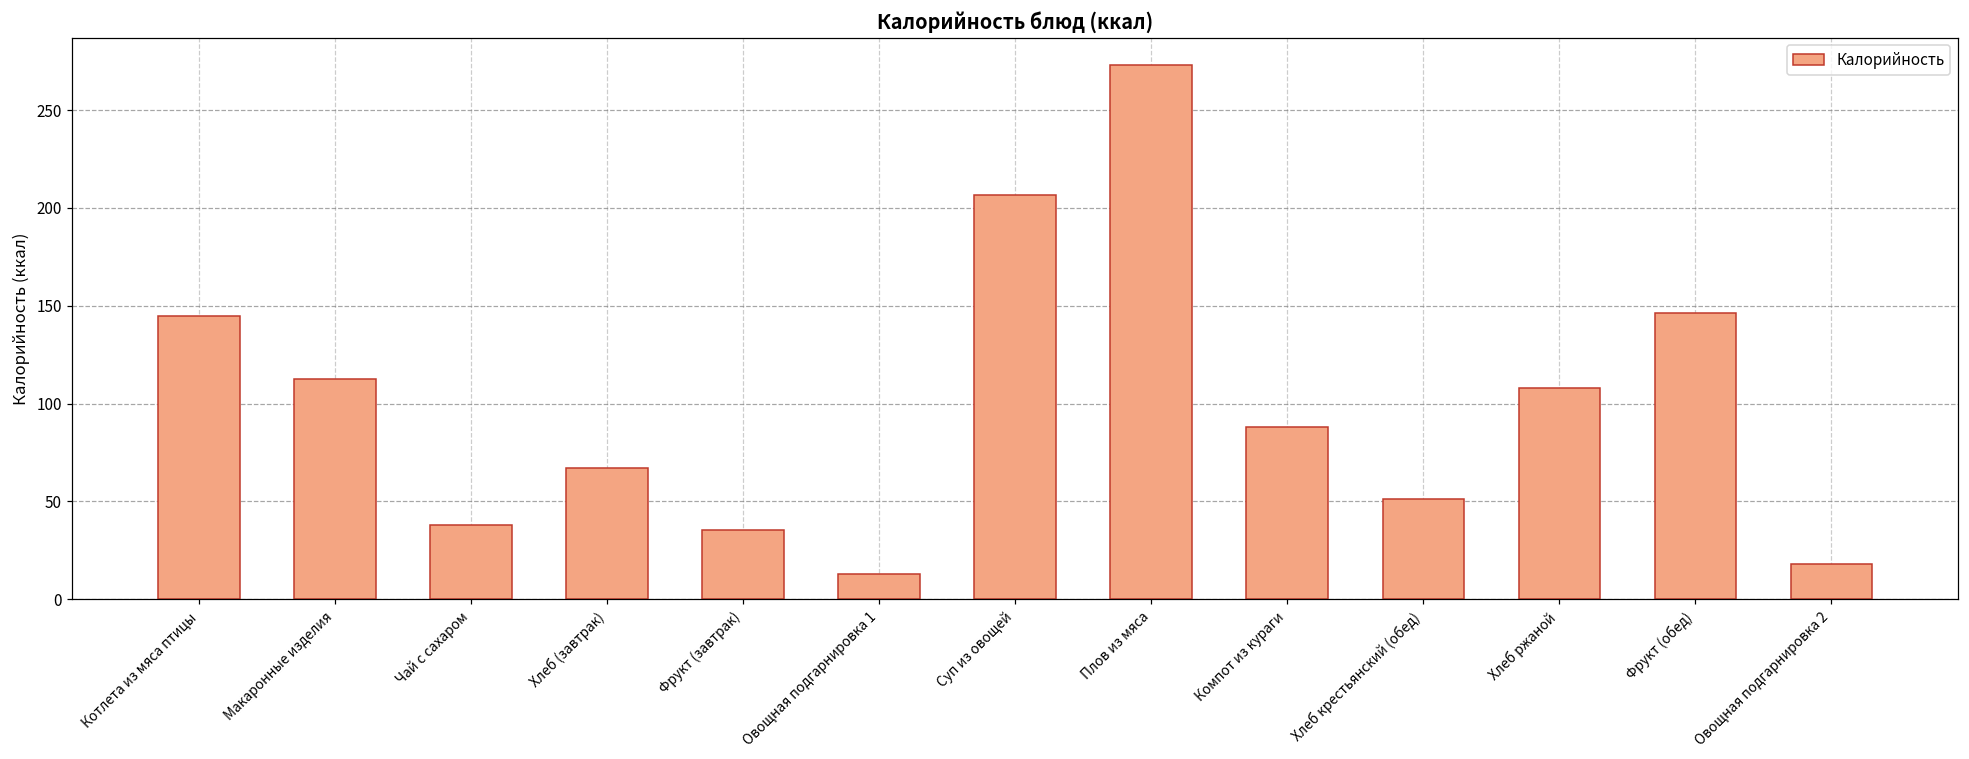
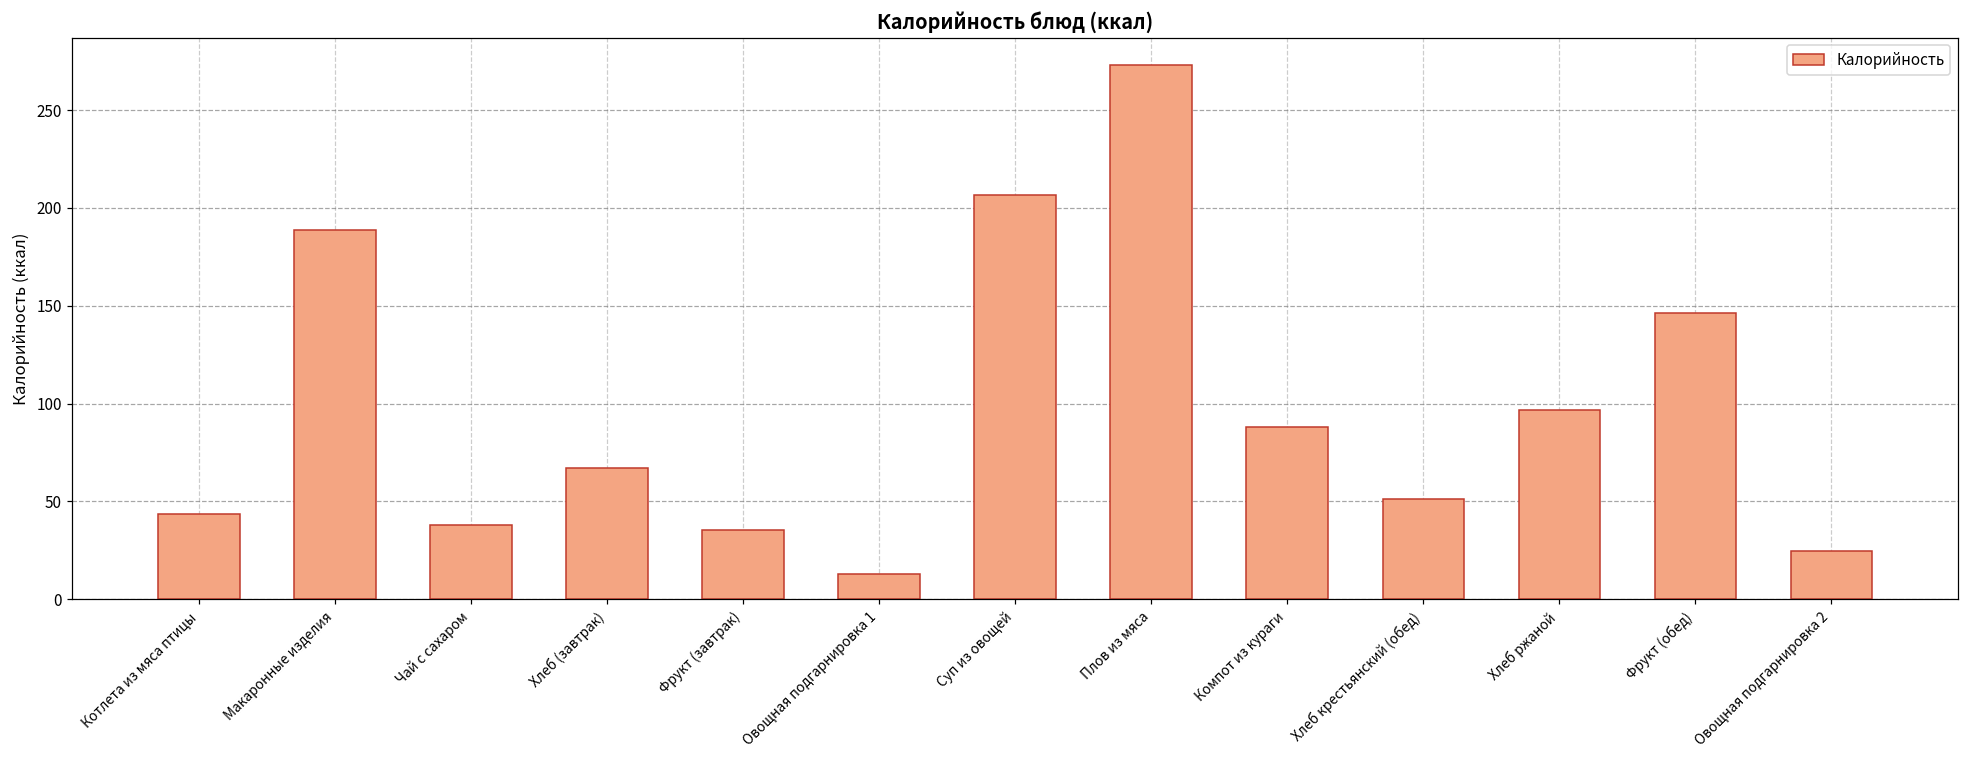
  {
-   "Котлета из мяса птицы": 145,
-   "Макаронные изделия": 113,
+   "Котлета из мяса птицы": 44,
+   "Макаронные изделия": 189,
    "Чай с сахаром": 38,
    "Хлеб (завтрак)": 67,
    "Фрукт (завтрак)": 35,
    "Овощная подгарнировка 1": 13,
    "Суп из овощей": 207,
    "Плов из мяса": 273,
    "Компот из кураги": 88,
    "Хлеб крестьянский (обед)": 51,
-   "Хлеб ржаной": 108,
+   "Хлеб ржаной": 97,
    "Фрукт (обед)": 147,
-   "Овощная подгарнировка 2": 18
+   "Овощная подгарнировка 2": 25
  }
